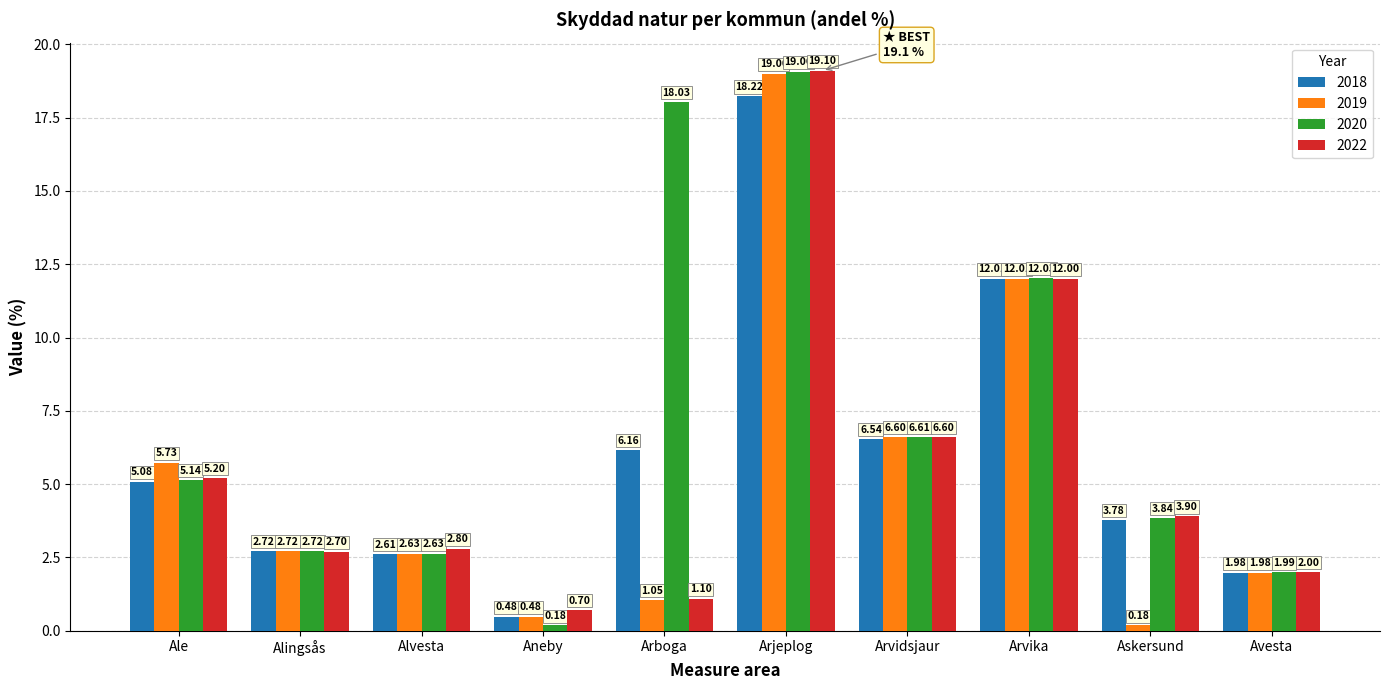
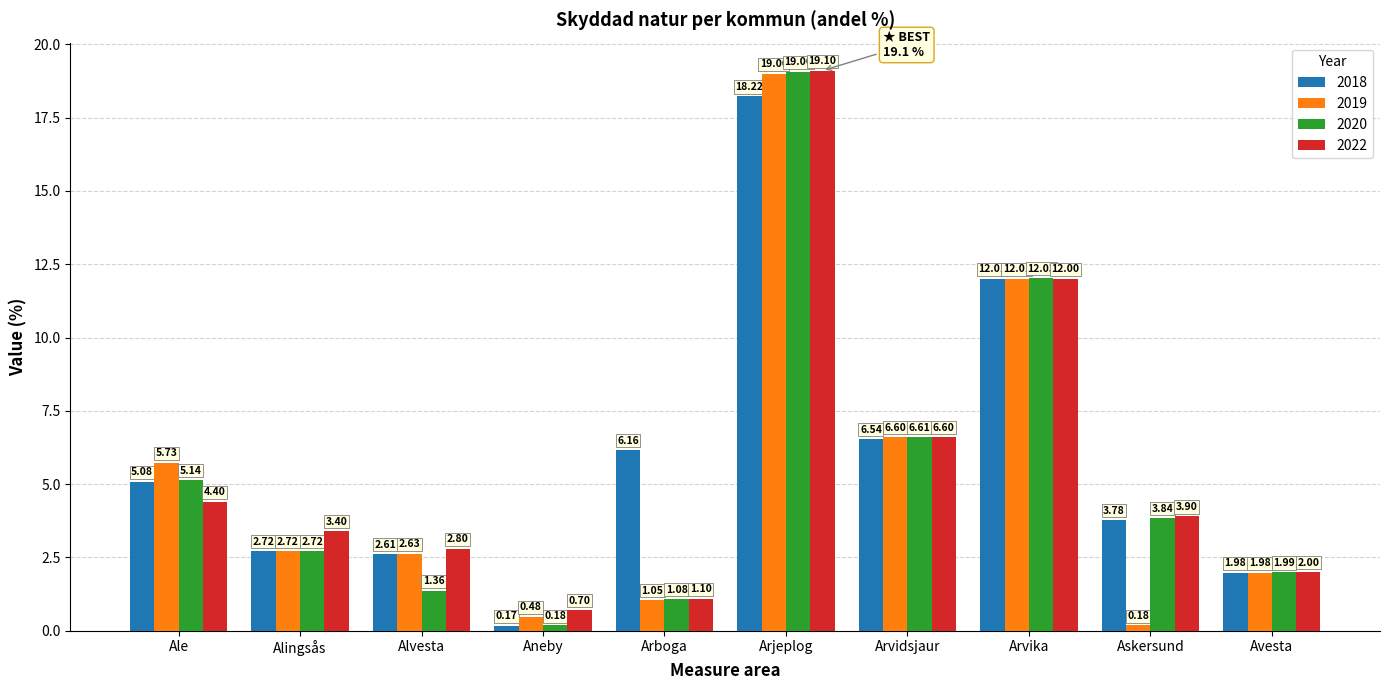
  {
    "2018": {
-     "Aneby": 0.48
+     "Aneby": 0.17
    },
    "2020": {
-     "Alvesta": 2.63,
-     "Arboga": 18.03
+     "Alvesta": 1.36,
+     "Arboga": 1.08
    },
    "2022": {
-     "Ale": 5.20,
-     "Alingsås": 2.70
+     "Ale": 4.40,
+     "Alingsås": 3.40
    }
  }
